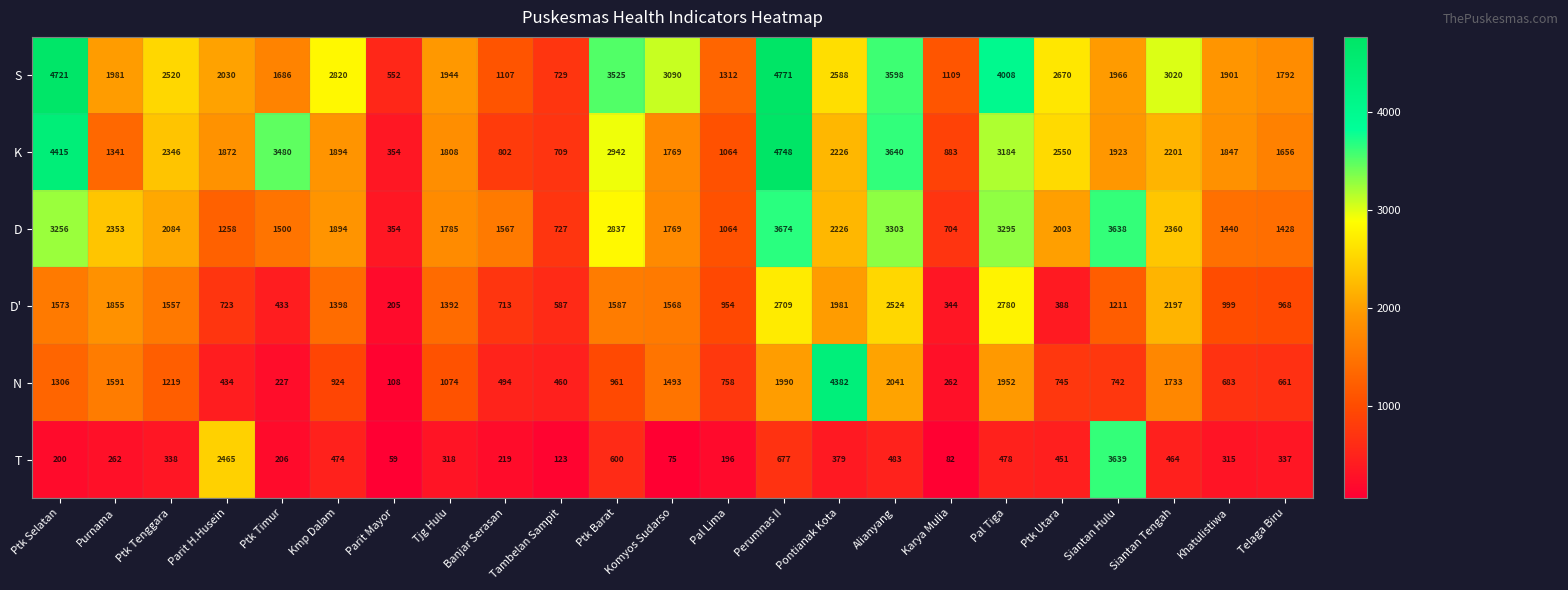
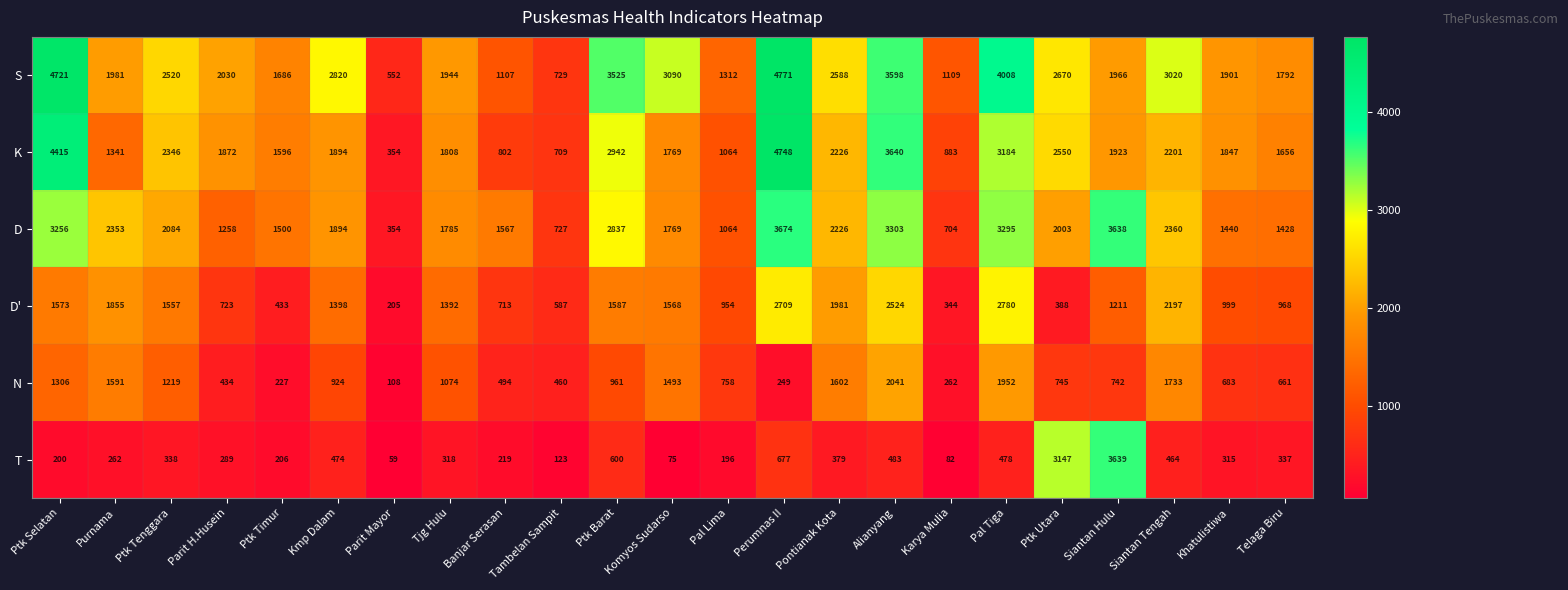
  {
    "S": {
      "Ptk Selatan": 4721,
      "Purnama": 1981,
      "Ptk Tenggara": 2520,
      "Parit H.Husein": 2030,
      "Ptk Timur": 1686,
      "Kmp Dalam": 2820,
      "Parit Mayor": 552,
      "Tjg Hulu": 1944,
      "Banjar Serasan": 1107,
      "Tambelan Sampit": 729,
      "Ptk Barat": 3525,
      "Komyos Sudarso": 3090,
      "Pal Lima": 1312,
      "Perumnas II": 4771,
      "Pontianak Kota": 2588,
      "Alianyang": 3598,
      "Karya Mulia": 1109,
      "Pal Tiga": 4008,
      "Ptk Utara": 2670,
      "Siantan Hulu": 1966,
      "Siantan Tengah": 3020,
      "Khatulistiwa": 1901,
      "Telaga Biru": 1792
    },
    "K": {
      "Ptk Selatan": 4415,
      "Purnama": 1341,
      "Ptk Tenggara": 2346,
      "Parit H.Husein": 1872,
-     "Ptk Timur": 3480,
+     "Ptk Timur": 1596,
      "Kmp Dalam": 1894,
      "Parit Mayor": 354,
      "Tjg Hulu": 1808,
      "Banjar Serasan": 802,
      "Tambelan Sampit": 709,
      "Ptk Barat": 2942,
      "Komyos Sudarso": 1769,
      "Pal Lima": 1064,
      "Perumnas II": 4748,
      "Pontianak Kota": 2226,
      "Alianyang": 3640,
      "Karya Mulia": 883,
      "Pal Tiga": 3184,
      "Ptk Utara": 2550,
      "Siantan Hulu": 1923,
      "Siantan Tengah": 2201,
      "Khatulistiwa": 1847,
      "Telaga Biru": 1656
    },
    "D": {
      "Ptk Selatan": 3256,
      "Purnama": 2353,
      "Ptk Tenggara": 2084,
      "Parit H.Husein": 1258,
      "Ptk Timur": 1500,
      "Kmp Dalam": 1894,
      "Parit Mayor": 354,
      "Tjg Hulu": 1785,
      "Banjar Serasan": 1567,
      "Tambelan Sampit": 727,
      "Ptk Barat": 2837,
      "Komyos Sudarso": 1769,
      "Pal Lima": 1064,
      "Perumnas II": 3674,
      "Pontianak Kota": 2226,
      "Alianyang": 3303,
      "Karya Mulia": 704,
      "Pal Tiga": 3295,
      "Ptk Utara": 2003,
      "Siantan Hulu": 3638,
      "Siantan Tengah": 2360,
      "Khatulistiwa": 1440,
      "Telaga Biru": 1428
    },
    "D'": {
      "Ptk Selatan": 1573,
      "Purnama": 1855,
      "Ptk Tenggara": 1557,
      "Parit H.Husein": 723,
      "Ptk Timur": 433,
      "Kmp Dalam": 1398,
      "Parit Mayor": 205,
      "Tjg Hulu": 1392,
      "Banjar Serasan": 713,
      "Tambelan Sampit": 587,
      "Ptk Barat": 1587,
      "Komyos Sudarso": 1568,
      "Pal Lima": 954,
      "Perumnas II": 2709,
      "Pontianak Kota": 1981,
      "Alianyang": 2524,
      "Karya Mulia": 344,
      "Pal Tiga": 2780,
      "Ptk Utara": 388,
      "Siantan Hulu": 1211,
      "Siantan Tengah": 2197,
      "Khatulistiwa": 999,
      "Telaga Biru": 968
    },
    "N": {
      "Ptk Selatan": 1306,
      "Purnama": 1591,
      "Ptk Tenggara": 1219,
      "Parit H.Husein": 434,
      "Ptk Timur": 227,
      "Kmp Dalam": 924,
      "Parit Mayor": 108,
      "Tjg Hulu": 1074,
      "Banjar Serasan": 494,
      "Tambelan Sampit": 460,
      "Ptk Barat": 961,
      "Komyos Sudarso": 1493,
      "Pal Lima": 758,
-     "Perumnas II": 1990,
-     "Pontianak Kota": 4382,
+     "Perumnas II": 249,
+     "Pontianak Kota": 1602,
      "Alianyang": 2041,
      "Karya Mulia": 262,
      "Pal Tiga": 1952,
      "Ptk Utara": 745,
      "Siantan Hulu": 742,
      "Siantan Tengah": 1733,
      "Khatulistiwa": 683,
      "Telaga Biru": 661
    },
    "T": {
      "Ptk Selatan": 200,
      "Purnama": 262,
      "Ptk Tenggara": 338,
-     "Parit H.Husein": 2465,
+     "Parit H.Husein": 289,
      "Ptk Timur": 206,
      "Kmp Dalam": 474,
      "Parit Mayor": 59,
      "Tjg Hulu": 318,
      "Banjar Serasan": 219,
      "Tambelan Sampit": 123,
      "Ptk Barat": 600,
      "Komyos Sudarso": 75,
      "Pal Lima": 196,
      "Perumnas II": 677,
      "Pontianak Kota": 379,
      "Alianyang": 483,
      "Karya Mulia": 82,
      "Pal Tiga": 478,
-     "Ptk Utara": 451,
+     "Ptk Utara": 3147,
      "Siantan Hulu": 3639,
      "Siantan Tengah": 464,
      "Khatulistiwa": 315,
      "Telaga Biru": 337
    }
  }
